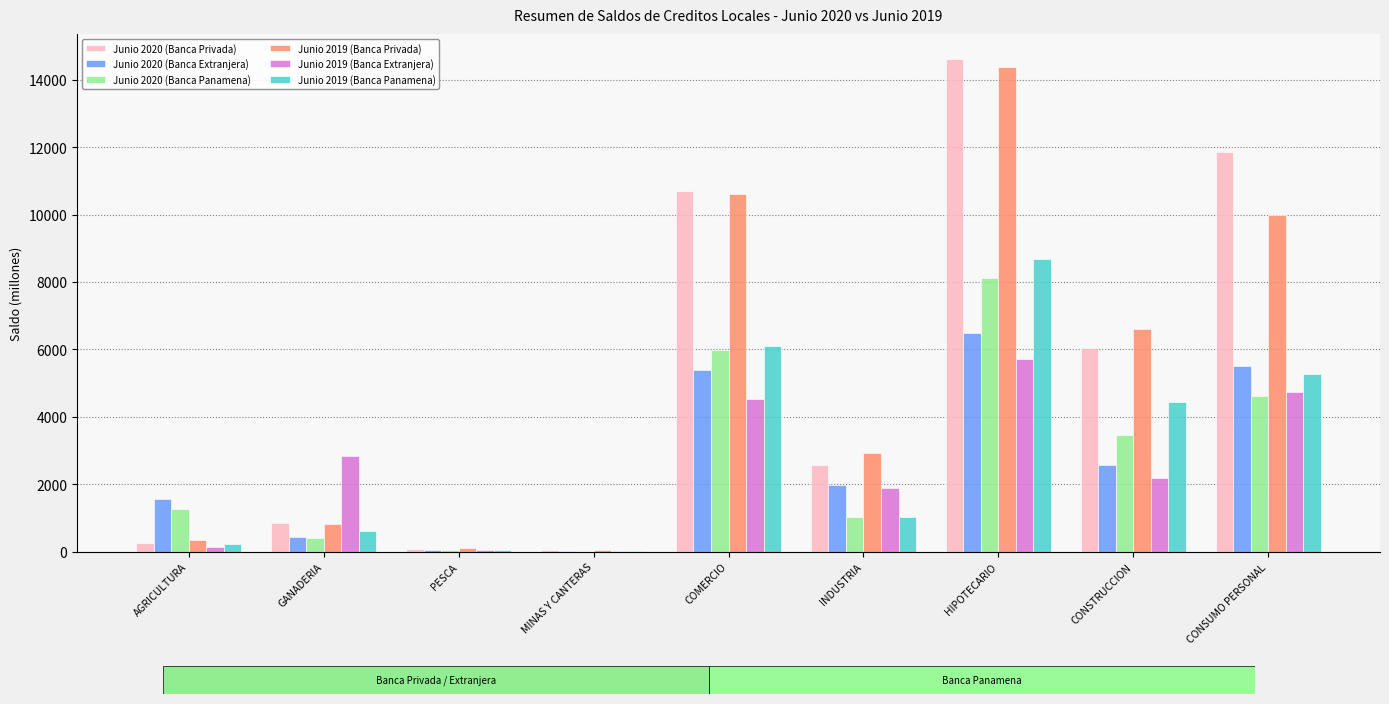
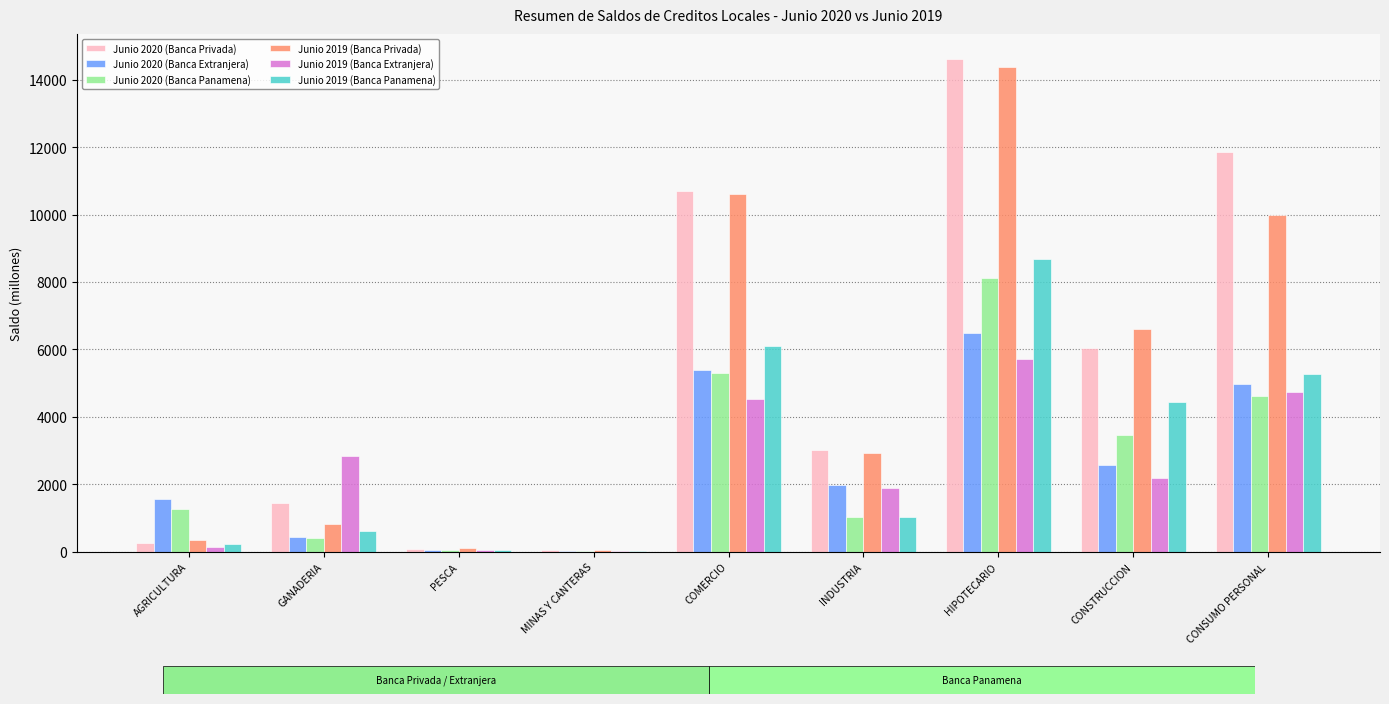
  {
    "Junio 2020 (Banca Privada)": {
      "AGRICULTURA": 300,
-     "GANADERIA": 800,
+     "GANADERIA": 1400,
      "PESCA": 100,
      "COMERCIO": 10700,
-     "INDUSTRIA": 2600,
+     "INDUSTRIA": 3000,
      "HIPOTECARIO": 14600,
      "CONSTRUCCION": 6000,
      "CONSUMO PERSONAL": 11900
    },
    "Junio 2020 (Banca Extranjera)": {
      "AGRICULTURA": 1500,
      "GANADERIA": 400,
      "COMERCIO": 5400,
      "INDUSTRIA": 2000,
      "HIPOTECARIO": 6500,
      "CONSTRUCCION": 2600,
-     "CONSUMO PERSONAL": 5500
+     "CONSUMO PERSONAL": 5000
    },
    "Junio 2020 (Banca Panamena)": {
      "AGRICULTURA": 1300,
      "GANADERIA": 400,
-     "COMERCIO": 6000,
+     "COMERCIO": 5300,
      "INDUSTRIA": 1000,
      "HIPOTECARIO": 8100,
      "CONSTRUCCION": 3500,
      "CONSUMO PERSONAL": 4600
    },
    "Junio 2019 (Banca Privada)": {
      "AGRICULTURA": 400,
      "GANADERIA": 800,
      "PESCA": 100,
      "COMERCIO": 10600,
      "INDUSTRIA": 2900,
      "HIPOTECARIO": 14400,
      "CONSTRUCCION": 6600,
      "CONSUMO PERSONAL": 10000
    },
    "Junio 2019 (Banca Extranjera)": {
      "AGRICULTURA": 100,
      "GANADERIA": 2800,
      "COMERCIO": 4500,
      "INDUSTRIA": 1900,
      "HIPOTECARIO": 5700,
      "CONSTRUCCION": 2200,
      "CONSUMO PERSONAL": 4700
    },
    "Junio 2019 (Banca Panamena)": {
      "AGRICULTURA": 200,
      "GANADERIA": 600,
      "COMERCIO": 6100,
      "INDUSTRIA": 1000,
      "HIPOTECARIO": 8700,
      "CONSTRUCCION": 4400,
      "CONSUMO PERSONAL": 5300
    }
  }
